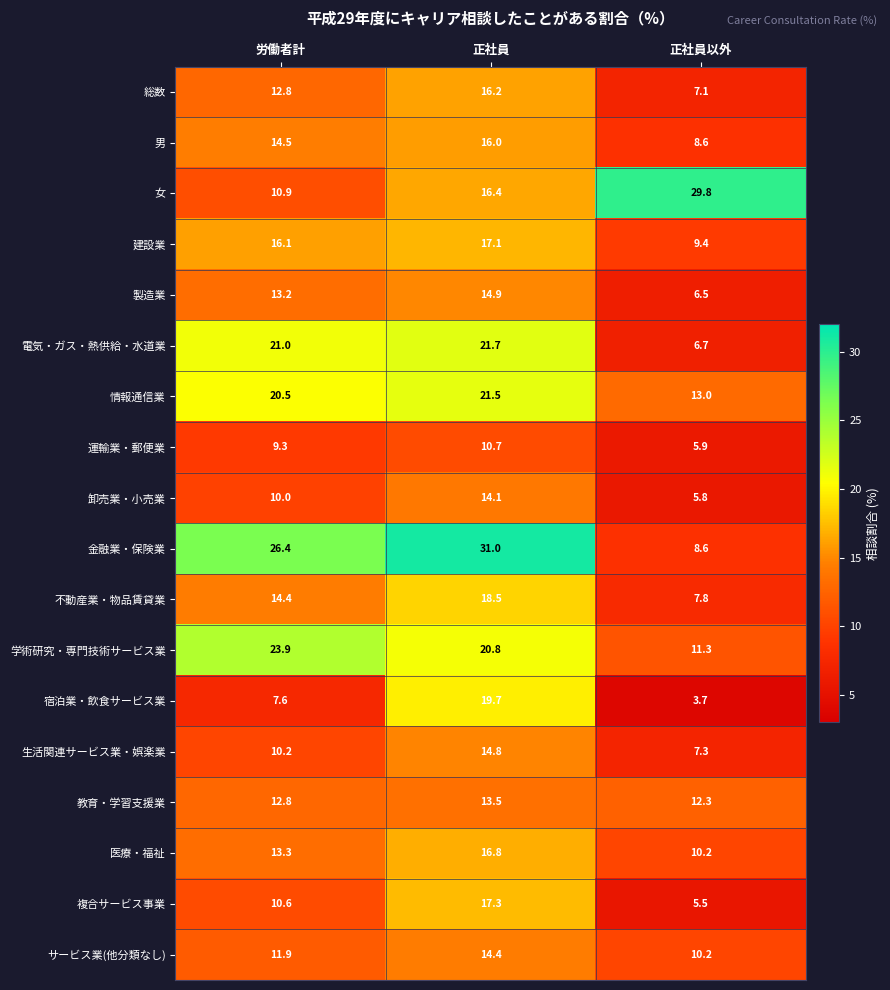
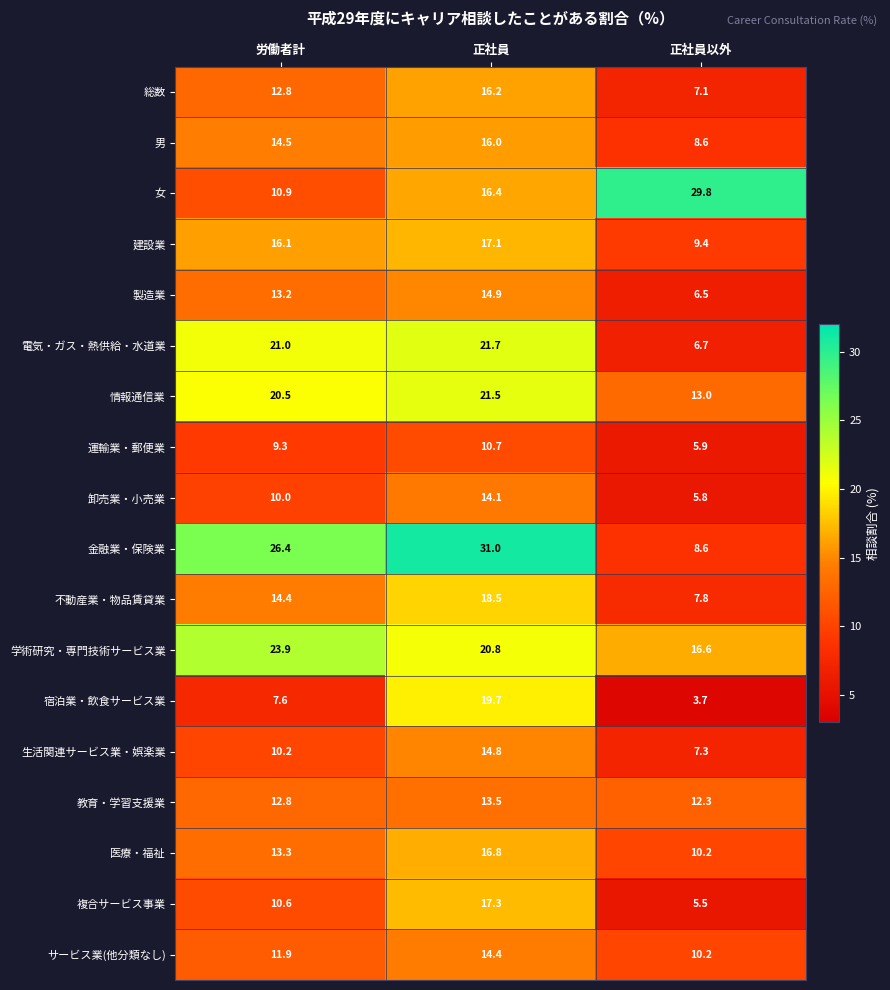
  {
    "総数": {
      "労働者計": 12.8,
      "正社員": 16.2,
      "正社員以外": 7.1
    },
    "男": {
      "労働者計": 14.5,
      "正社員": 16.0,
      "正社員以外": 8.6
    },
    "女": {
      "労働者計": 10.9,
      "正社員": 16.4,
      "正社員以外": 29.8
    },
    "建設業": {
      "労働者計": 16.1,
      "正社員": 17.1,
      "正社員以外": 9.4
    },
    "製造業": {
      "労働者計": 13.2,
      "正社員": 14.9,
      "正社員以外": 6.5
    },
    "電気・ガス・熱供給・水道業": {
      "労働者計": 21.0,
      "正社員": 21.7,
      "正社員以外": 6.7
    },
    "情報通信業": {
      "労働者計": 20.5,
      "正社員": 21.5,
      "正社員以外": 13.0
    },
    "運輸業・郵便業": {
      "労働者計": 9.3,
      "正社員": 10.7,
      "正社員以外": 5.9
    },
    "卸売業・小売業": {
      "労働者計": 10.0,
      "正社員": 14.1,
      "正社員以外": 5.8
    },
    "金融業・保険業": {
      "労働者計": 26.4,
      "正社員": 31.0,
      "正社員以外": 8.6
    },
    "不動産業・物品賃貸業": {
      "労働者計": 14.4,
      "正社員": 18.5,
      "正社員以外": 7.8
    },
    "学術研究・専門技術サービス業": {
      "労働者計": 23.9,
      "正社員": 20.8,
-     "正社員以外": 11.3
+     "正社員以外": 16.6
    },
    "宿泊業・飲食サービス業": {
      "労働者計": 7.6,
      "正社員": 19.7,
      "正社員以外": 3.7
    },
    "生活関連サービス業・娯楽業": {
      "労働者計": 10.2,
      "正社員": 14.8,
      "正社員以外": 7.3
    },
    "教育・学習支援業": {
      "労働者計": 12.8,
      "正社員": 13.5,
      "正社員以外": 12.3
    },
    "医療・福祉": {
      "労働者計": 13.3,
      "正社員": 16.8,
      "正社員以外": 10.2
    },
    "複合サービス事業": {
      "労働者計": 10.6,
      "正社員": 17.3,
      "正社員以外": 5.5
    },
    "サービス業(他分類なし)": {
      "労働者計": 11.9,
      "正社員": 14.4,
      "正社員以外": 10.2
    }
  }
